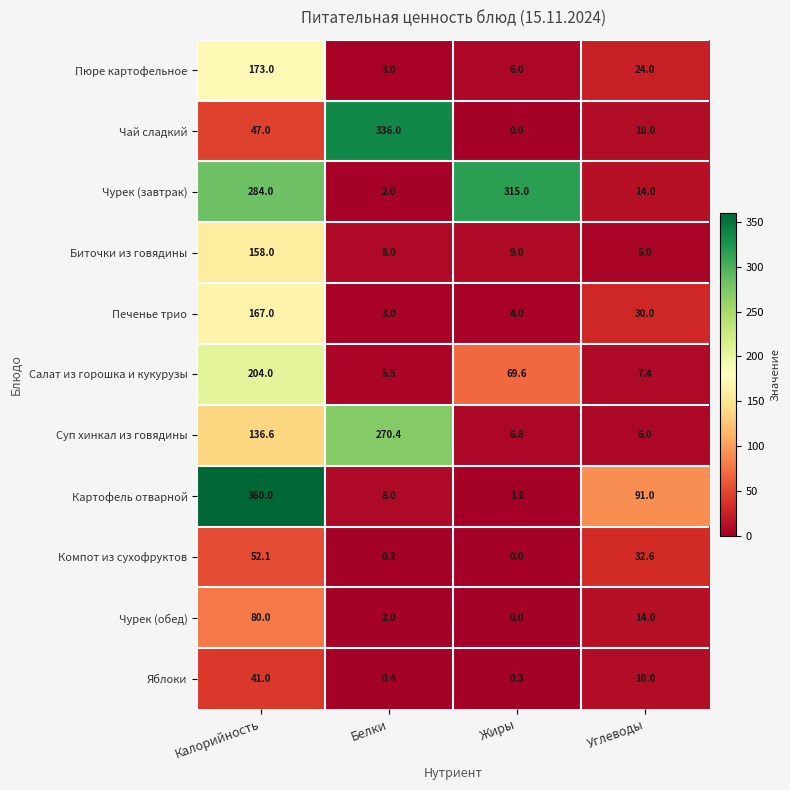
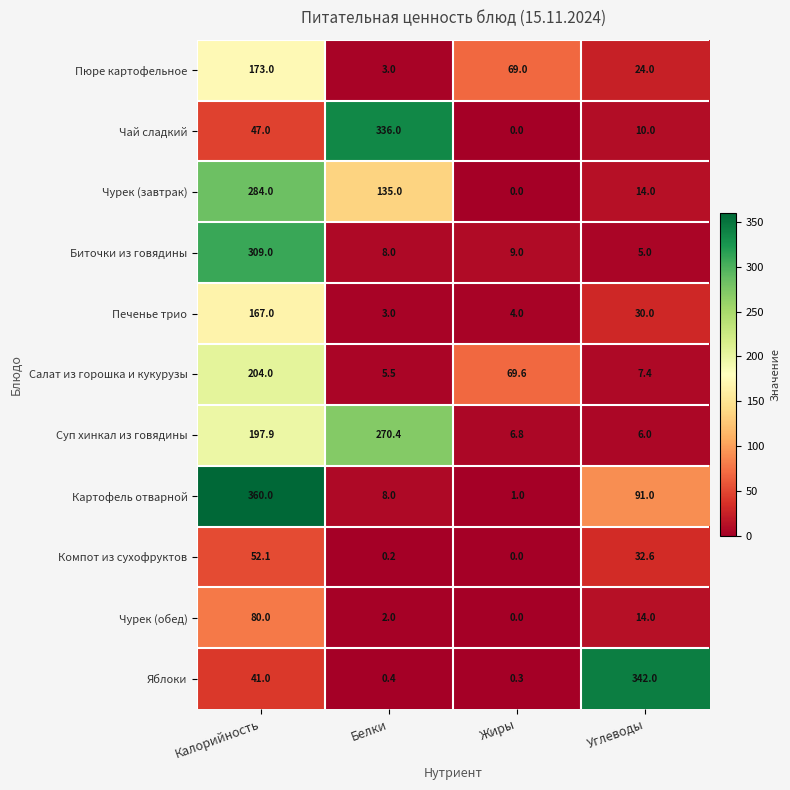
  {
    "Пюре картофельное": {
      "Калорийность": 173.0,
      "Белки": 3.0,
-     "Жиры": 6.0,
+     "Жиры": 69.0,
      "Углеводы": 24.0
    },
    "Чай сладкий": {
      "Калорийность": 47.0,
      "Белки": 336.0,
      "Жиры": 0.0,
      "Углеводы": 10.0
    },
    "Чурек (завтрак)": {
      "Калорийность": 284.0,
-     "Белки": 2.0,
-     "Жиры": 315.0,
+     "Белки": 135.0,
+     "Жиры": 0.0,
      "Углеводы": 14.0
    },
    "Биточки из говядины": {
-     "Калорийность": 158.0,
+     "Калорийность": 309.0,
      "Белки": 8.0,
      "Жиры": 9.0,
      "Углеводы": 5.0
    },
    "Печенье трио": {
      "Калорийность": 167.0,
      "Белки": 3.0,
      "Жиры": 4.0,
      "Углеводы": 30.0
    },
    "Салат из горошка и кукурузы": {
      "Калорийность": 204.0,
      "Белки": 5.5,
      "Жиры": 69.6,
      "Углеводы": 7.4
    },
    "Суп хинкал из говядины": {
-     "Калорийность": 136.6,
+     "Калорийность": 197.9,
      "Белки": 270.4,
      "Жиры": 6.8,
      "Углеводы": 6.0
    },
    "Картофель отварной": {
      "Калорийность": 360.0,
      "Белки": 8.0,
      "Жиры": 1.0,
      "Углеводы": 91.0
    },
    "Компот из сухофруктов": {
      "Калорийность": 52.1,
      "Белки": 0.2,
      "Жиры": 0.0,
      "Углеводы": 32.6
    },
    "Чурек (обед)": {
      "Калорийность": 80.0,
      "Белки": 2.0,
      "Жиры": 0.0,
      "Углеводы": 14.0
    },
    "Яблоки": {
      "Калорийность": 41.0,
      "Белки": 0.4,
      "Жиры": 0.3,
-     "Углеводы": 10.0
+     "Углеводы": 342.0
    }
  }
